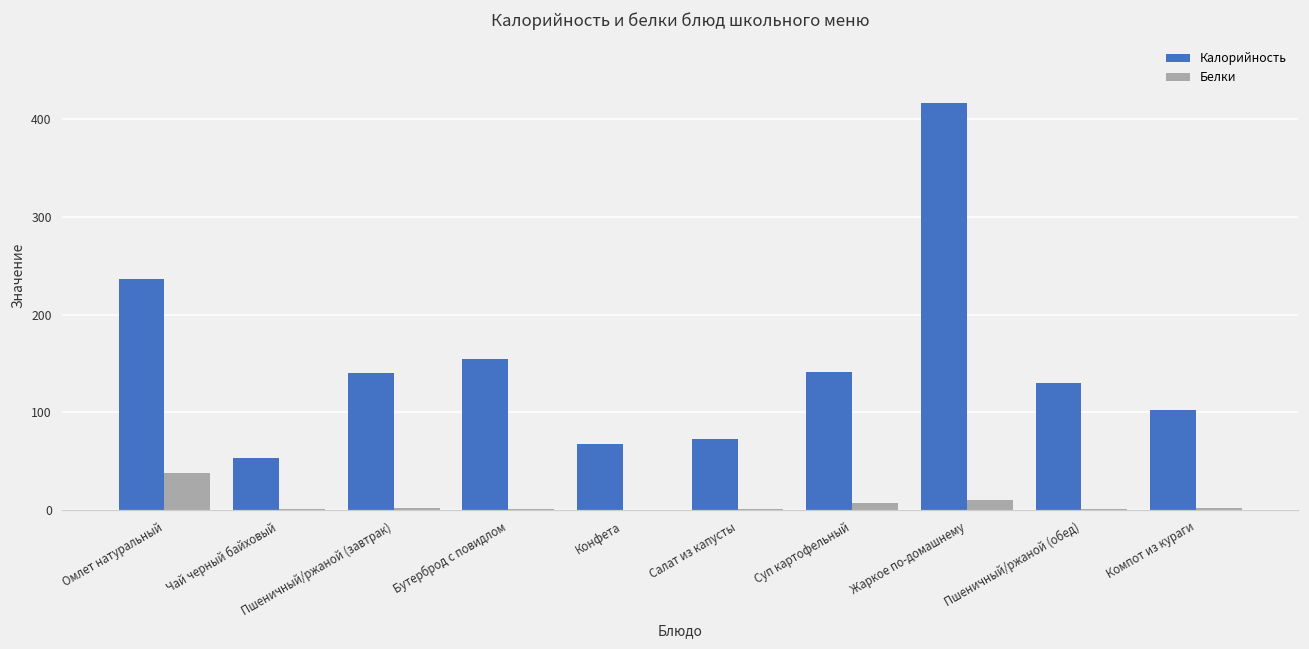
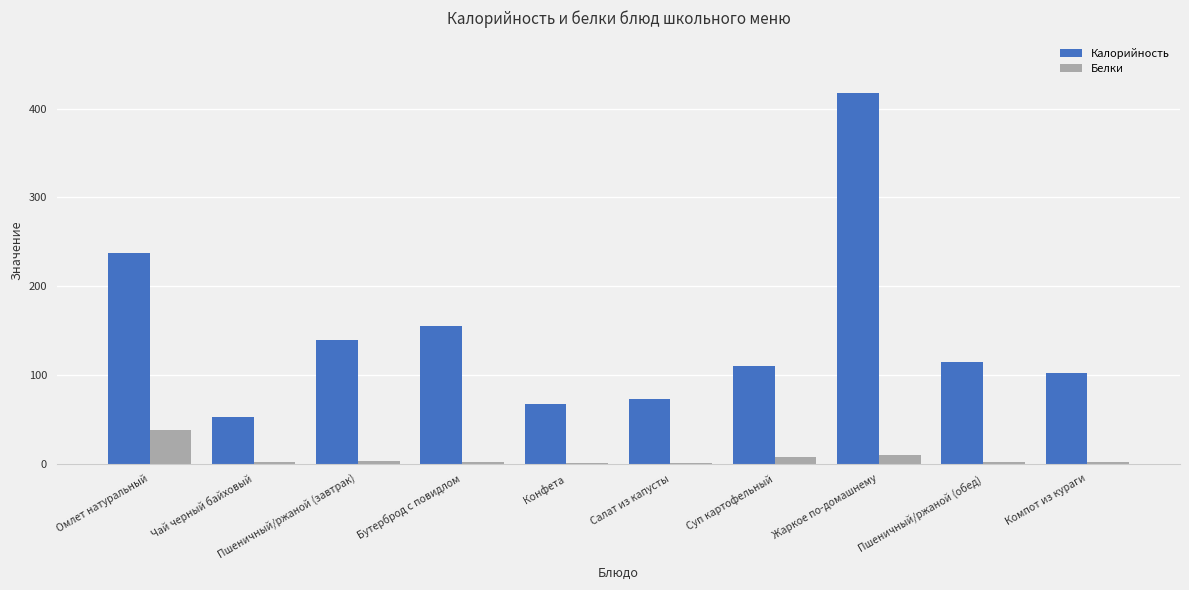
  {
    "Калорийность": {
      "Омлет натуральный": 240,
      "Чай черный байховый": 50,
      "Пшеничный/ржаной (завтрак)": 140,
      "Бутерброд с повидлом": 160,
      "Конфета": 70,
      "Салат из капусты": 70,
-     "Суп картофельный": 140,
+     "Суп картофельный": 110,
      "Жаркое по-домашнему": 420,
-     "Пшеничный/ржаной (обед)": 130,
+     "Пшеничный/ржаной (обед)": 110,
      "Компот из кураги": 100
    },
    "Белки": {
      "Омлет натуральный": 40,
      "Суп картофельный": 10,
      "Жаркое по-домашнему": 10
    }
  }
